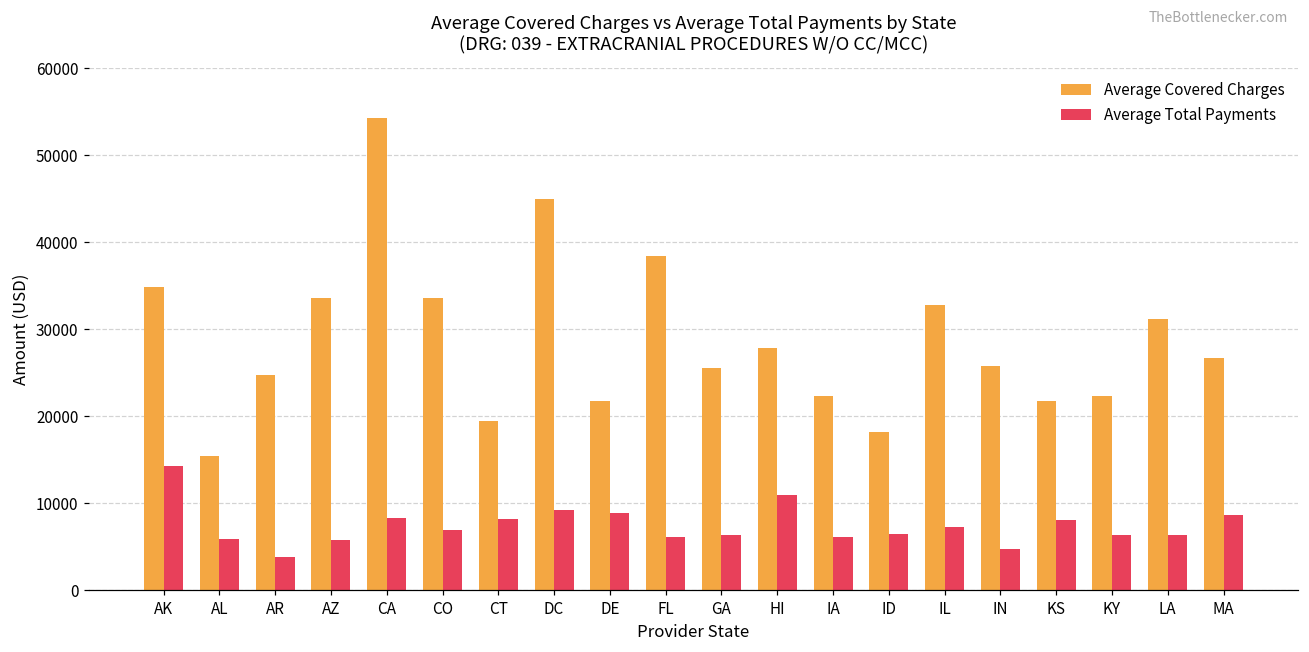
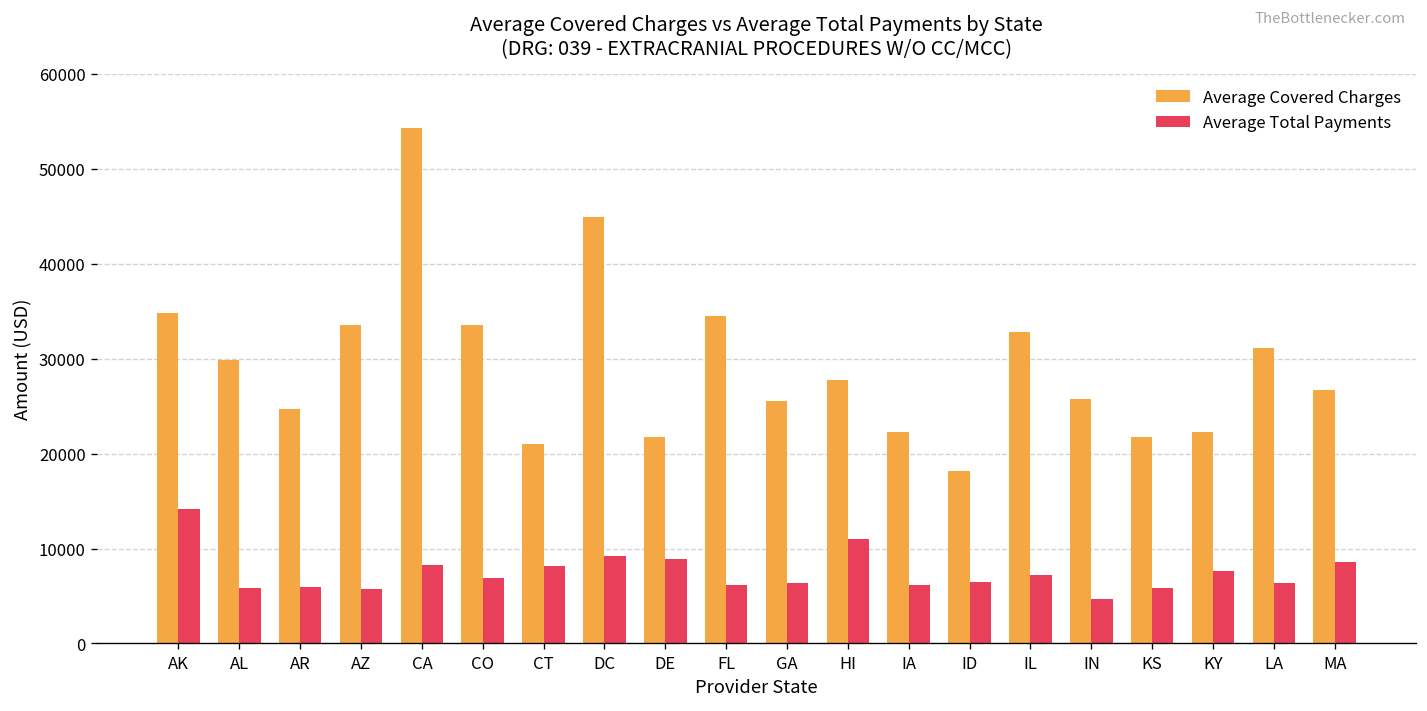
  {
    "Average Covered Charges": {
      "AK": 35000,
-     "AL": 15000,
+     "AL": 30000,
      "AR": 25000,
      "AZ": 34000,
      "CA": 54000,
      "CO": 34000,
-     "CT": 19000,
+     "CT": 21000,
      "DC": 45000,
      "DE": 22000,
-     "FL": 38000,
+     "FL": 34000,
      "GA": 26000,
      "HI": 28000,
      "IA": 22000,
      "ID": 18000,
      "IL": 33000,
      "IN": 26000,
      "KS": 22000,
      "KY": 22000,
      "LA": 31000,
      "MA": 27000
    },
    "Average Total Payments": {
      "AK": 14000,
      "AL": 6000,
-     "AR": 4000,
+     "AR": 6000,
      "AZ": 6000,
      "CA": 8000,
      "CO": 7000,
      "CT": 8000,
      "DC": 9000,
      "DE": 9000,
      "FL": 6000,
      "GA": 6000,
      "HI": 11000,
      "IA": 6000,
      "ID": 6000,
      "IL": 7000,
      "IN": 5000,
-     "KS": 8000,
-     "KY": 6000,
+     "KS": 6000,
+     "KY": 8000,
      "LA": 6000,
      "MA": 9000
    }
  }
